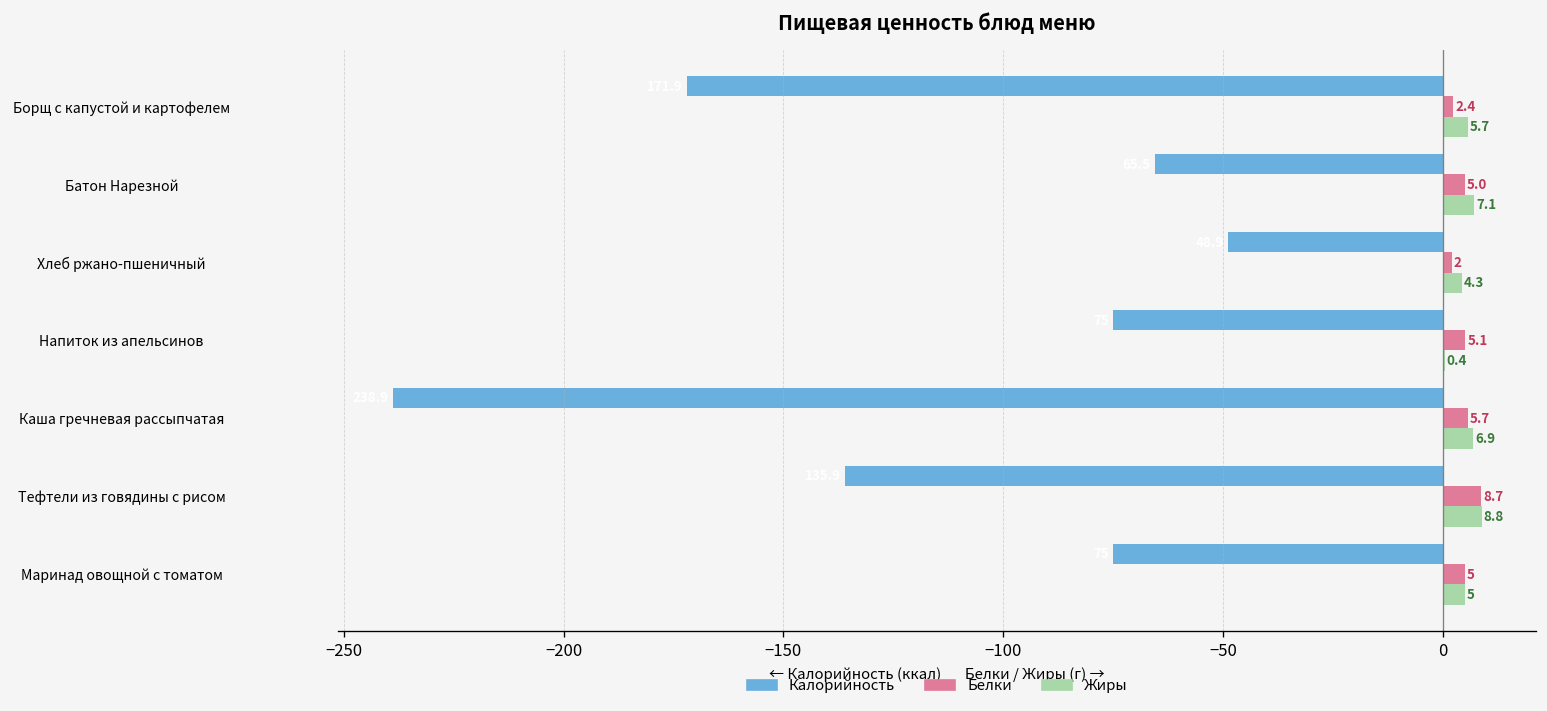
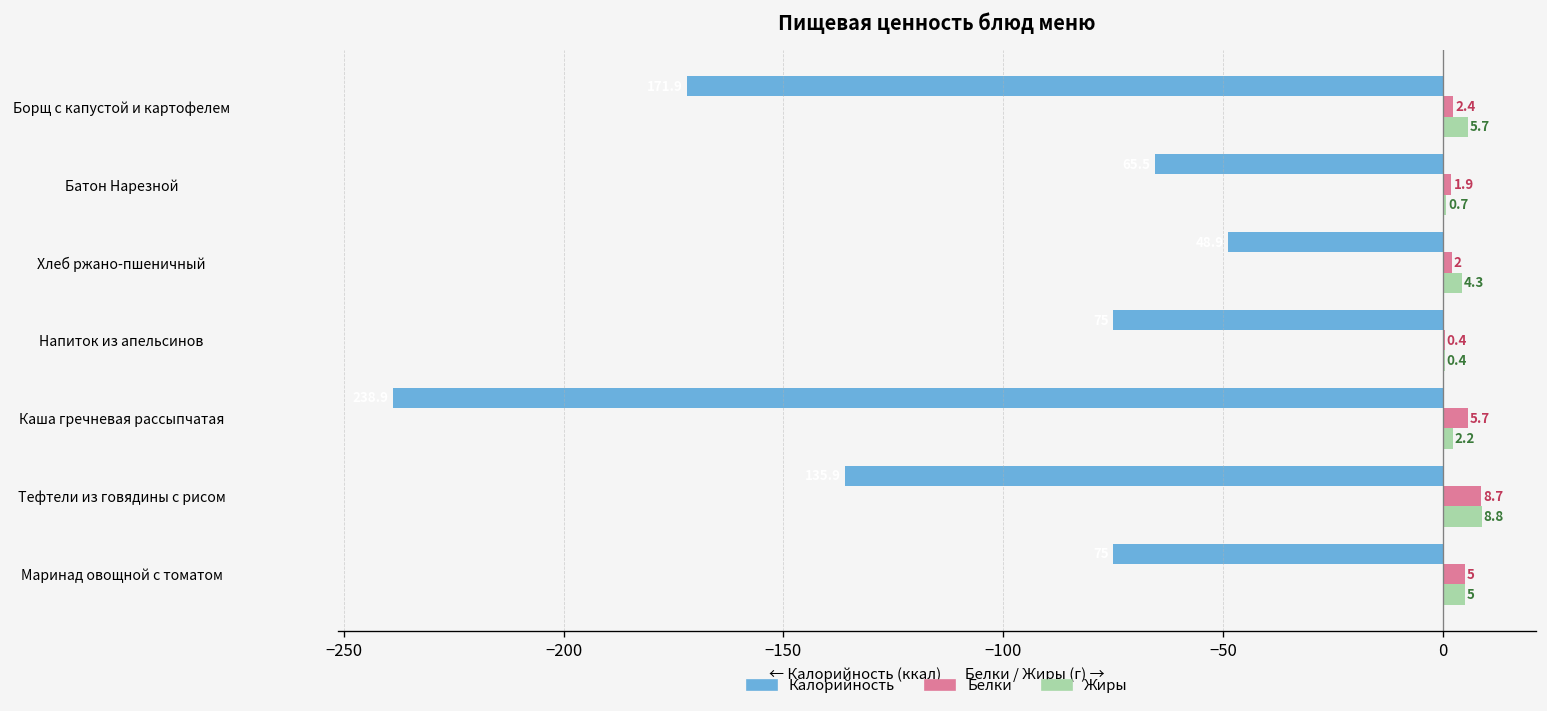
  {
    "Калорийность": {
      "Борщ с капустой и картофелем": -172,
      "Батон Нарезной": -66,
      "Хлеб ржано-пшеничный": -49,
      "Напиток из апельсинов": -75,
      "Каша гречневая рассыпчатая": -239,
      "Тефтели из говядины с рисом": -136,
      "Маринад овощной с томатом": -75
    },
    "Белки": {
      "Борщ с капустой и картофелем": 2.4,
-     "Батон Нарезной": 5.0,
+     "Батон Нарезной": 1.9,
      "Хлеб ржано-пшеничный": 2,
-     "Напиток из апельсинов": 5.1,
+     "Напиток из апельсинов": 0.4,
      "Каша гречневая рассыпчатая": 5.7,
      "Тефтели из говядины с рисом": 8.7,
      "Маринад овощной с томатом": 5
    },
    "Жиры": {
      "Борщ с капустой и картофелем": 5.7,
-     "Батон Нарезной": 7.1,
+     "Батон Нарезной": 0.7,
      "Хлеб ржано-пшеничный": 4.3,
      "Напиток из апельсинов": 0.4,
-     "Каша гречневая рассыпчатая": 6.9,
+     "Каша гречневая рассыпчатая": 2.2,
      "Тефтели из говядины с рисом": 8.8,
      "Маринад овощной с томатом": 5
    }
  }
